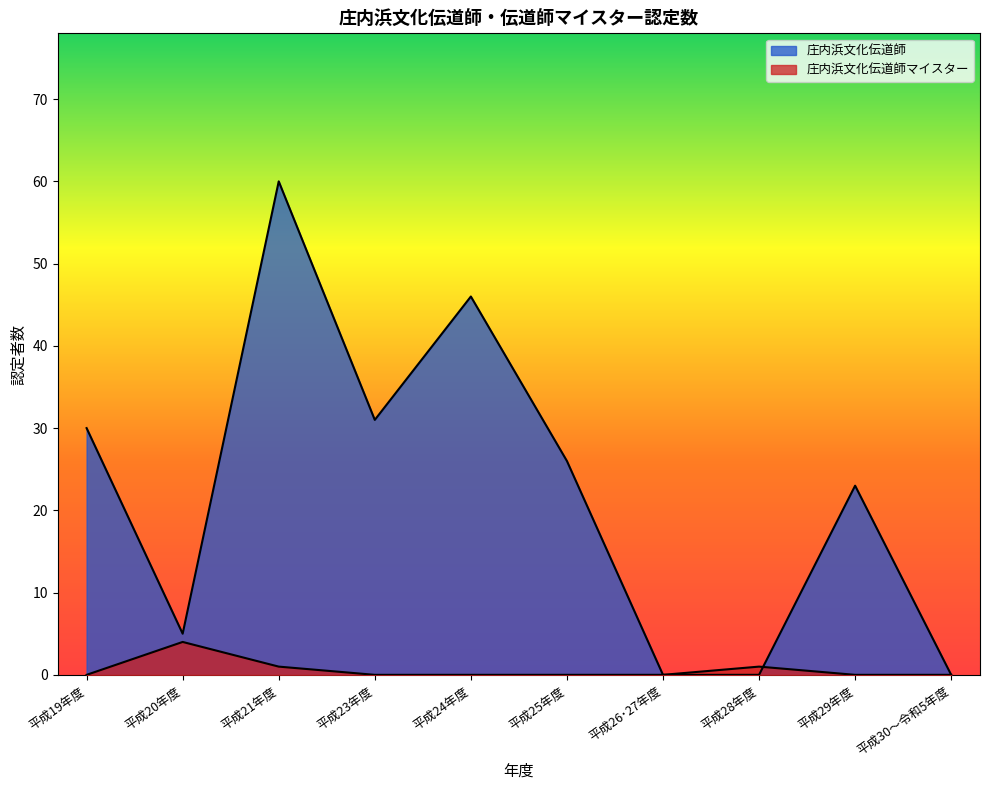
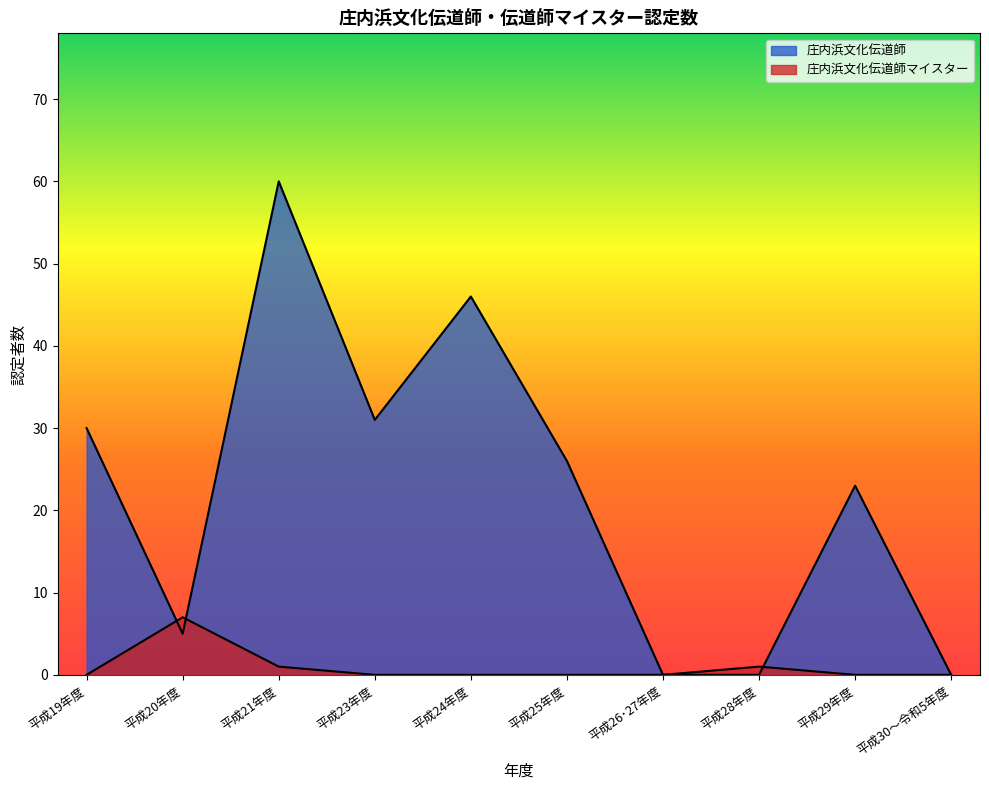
  {
    "庄内浜文化伝道師": {
      "平成19年度": 30,
      "平成20年度": 5,
      "平成21年度": 60,
      "平成23年度": 31,
      "平成24年度": 46,
      "平成25年度": 26,
      "平成28年度": 0,
      "平成29年度": 23
    },
    "庄内浜文化伝道師マイスター": {
      "平成19年度": 0,
-     "平成20年度": 4,
+     "平成20年度": 7,
      "平成21年度": 1,
      "平成23年度": 0,
      "平成24年度": 0,
      "平成25年度": 0,
      "平成28年度": 1,
      "平成29年度": 0
    }
  }
